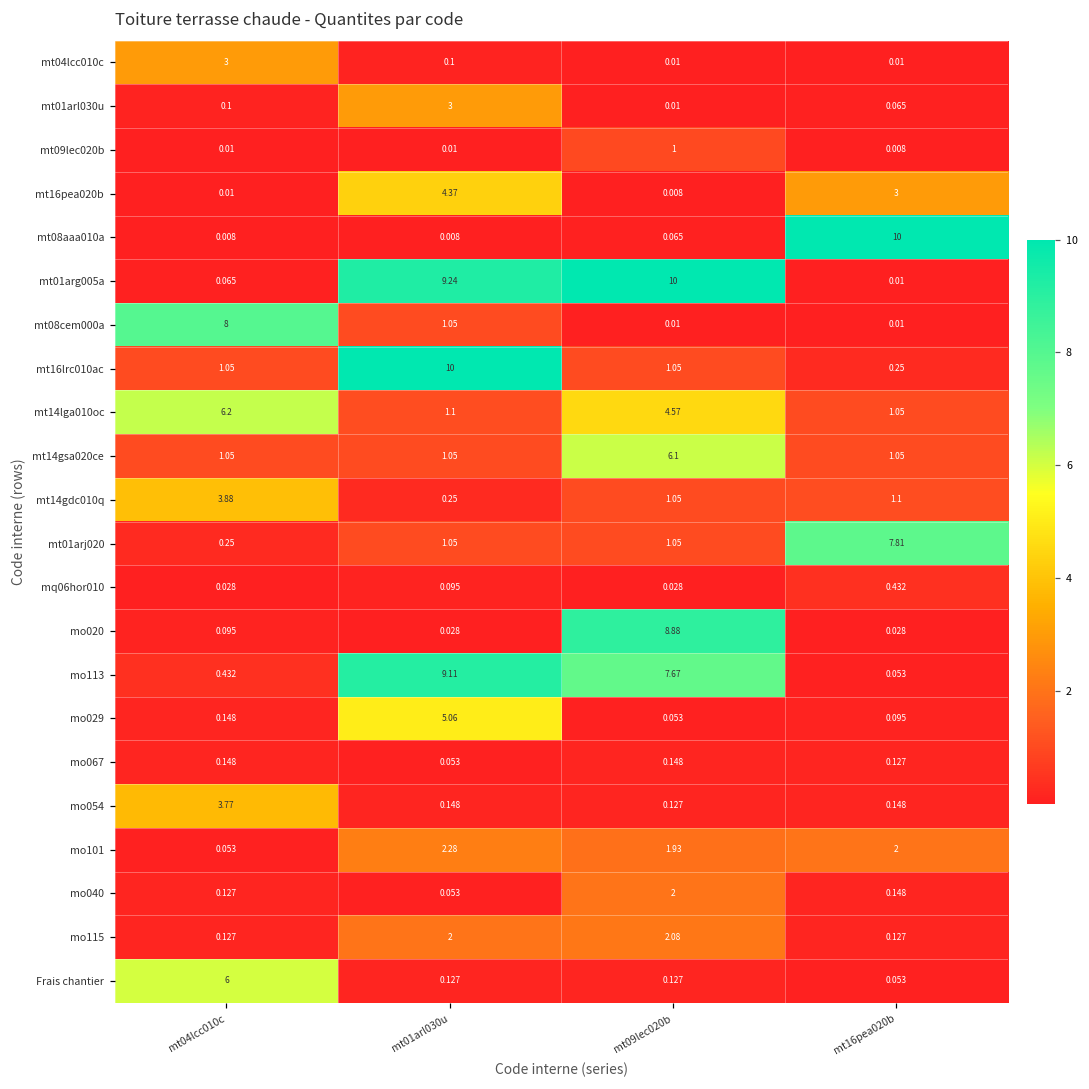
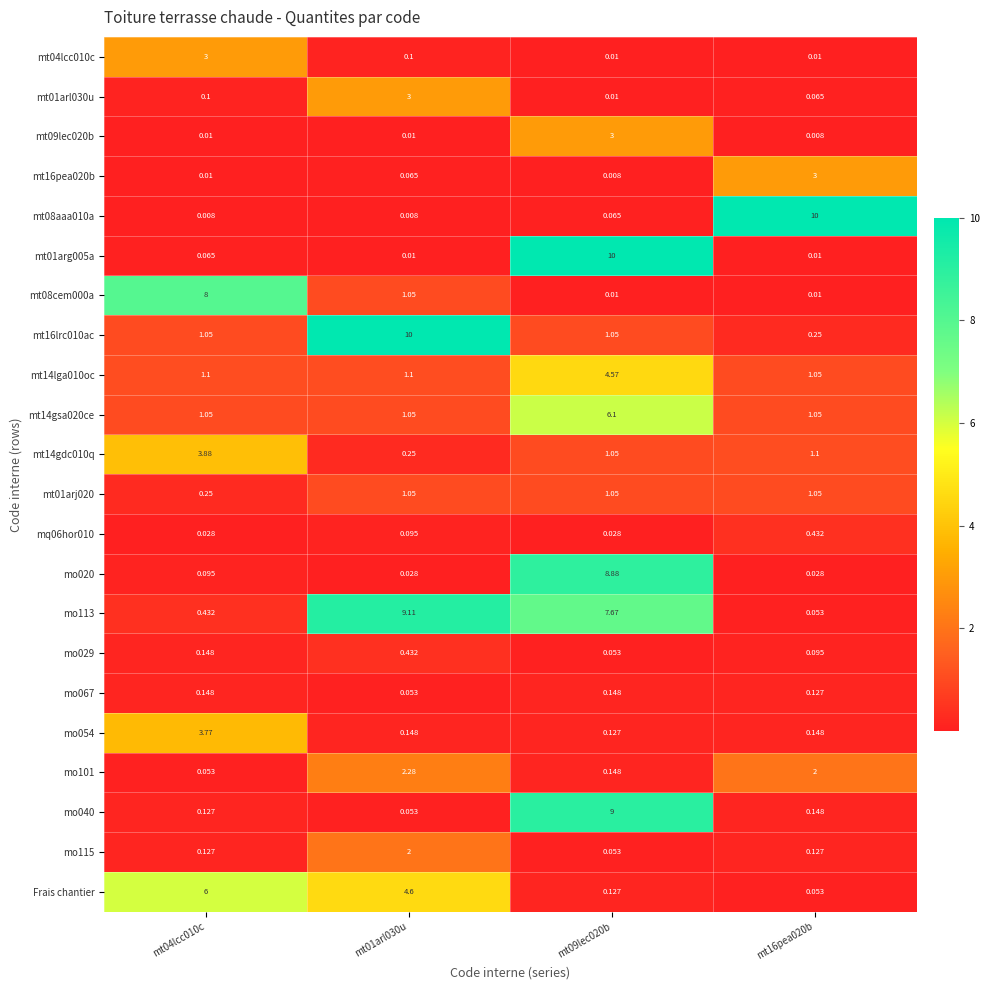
  {
    "mt04lcc010c": {
      "mt04lcc010c": 3,
      "mt01arl030u": 0.1,
      "mt09lec020b": 0.01,
      "mt16pea020b": 0.01
    },
    "mt01arl030u": {
      "mt04lcc010c": 0.1,
      "mt01arl030u": 3,
      "mt09lec020b": 0.01,
      "mt16pea020b": 0.065
    },
    "mt09lec020b": {
      "mt04lcc010c": 0.01,
      "mt01arl030u": 0.01,
-     "mt09lec020b": 1,
+     "mt09lec020b": 3,
      "mt16pea020b": 0.008
    },
    "mt16pea020b": {
      "mt04lcc010c": 0.01,
-     "mt01arl030u": 4.37,
+     "mt01arl030u": 0.065,
      "mt09lec020b": 0.008,
      "mt16pea020b": 3
    },
    "mt08aaa010a": {
      "mt04lcc010c": 0.008,
      "mt01arl030u": 0.008,
      "mt09lec020b": 0.065,
      "mt16pea020b": 10
    },
    "mt01arg005a": {
      "mt04lcc010c": 0.065,
-     "mt01arl030u": 9.24,
+     "mt01arl030u": 0.01,
      "mt09lec020b": 10,
      "mt16pea020b": 0.01
    },
    "mt08cem000a": {
      "mt04lcc010c": 8,
      "mt01arl030u": 1.05,
      "mt09lec020b": 0.01,
      "mt16pea020b": 0.01
    },
    "mt16lrc010ac": {
      "mt04lcc010c": 1.05,
      "mt01arl030u": 10,
      "mt09lec020b": 1.05,
      "mt16pea020b": 0.25
    },
    "mt14lga010oc": {
-     "mt04lcc010c": 6.2,
+     "mt04lcc010c": 1.1,
      "mt01arl030u": 1.1,
      "mt09lec020b": 4.57,
      "mt16pea020b": 1.05
    },
    "mt14gsa020ce": {
      "mt04lcc010c": 1.05,
      "mt01arl030u": 1.05,
      "mt09lec020b": 6.1,
      "mt16pea020b": 1.05
    },
    "mt14gdc010q": {
      "mt04lcc010c": 3.88,
      "mt01arl030u": 0.25,
      "mt09lec020b": 1.05,
      "mt16pea020b": 1.1
    },
    "mt01arj020": {
      "mt04lcc010c": 0.25,
      "mt01arl030u": 1.05,
      "mt09lec020b": 1.05,
-     "mt16pea020b": 7.81
+     "mt16pea020b": 1.05
    },
    "mq06hor010": {
      "mt04lcc010c": 0.028,
      "mt01arl030u": 0.095,
      "mt09lec020b": 0.028,
      "mt16pea020b": 0.432
    },
    "mo020": {
      "mt04lcc010c": 0.095,
      "mt01arl030u": 0.028,
      "mt09lec020b": 8.88,
      "mt16pea020b": 0.028
    },
    "mo113": {
      "mt04lcc010c": 0.432,
      "mt01arl030u": 9.11,
      "mt09lec020b": 7.67,
      "mt16pea020b": 0.053
    },
    "mo029": {
      "mt04lcc010c": 0.148,
-     "mt01arl030u": 5.06,
+     "mt01arl030u": 0.432,
      "mt09lec020b": 0.053,
      "mt16pea020b": 0.095
    },
    "mo067": {
      "mt04lcc010c": 0.148,
      "mt01arl030u": 0.053,
      "mt09lec020b": 0.148,
      "mt16pea020b": 0.127
    },
    "mo054": {
      "mt04lcc010c": 3.77,
      "mt01arl030u": 0.148,
      "mt09lec020b": 0.127,
      "mt16pea020b": 0.148
    },
    "mo101": {
      "mt04lcc010c": 0.053,
      "mt01arl030u": 2.28,
-     "mt09lec020b": 1.93,
+     "mt09lec020b": 0.148,
      "mt16pea020b": 2
    },
    "mo040": {
      "mt04lcc010c": 0.127,
      "mt01arl030u": 0.053,
-     "mt09lec020b": 2,
+     "mt09lec020b": 9,
      "mt16pea020b": 0.148
    },
    "mo115": {
      "mt04lcc010c": 0.127,
      "mt01arl030u": 2,
-     "mt09lec020b": 2.08,
+     "mt09lec020b": 0.053,
      "mt16pea020b": 0.127
    },
    "Frais chantier": {
      "mt04lcc010c": 6,
-     "mt01arl030u": 0.127,
+     "mt01arl030u": 4.6,
      "mt09lec020b": 0.127,
      "mt16pea020b": 0.053
    }
  }
